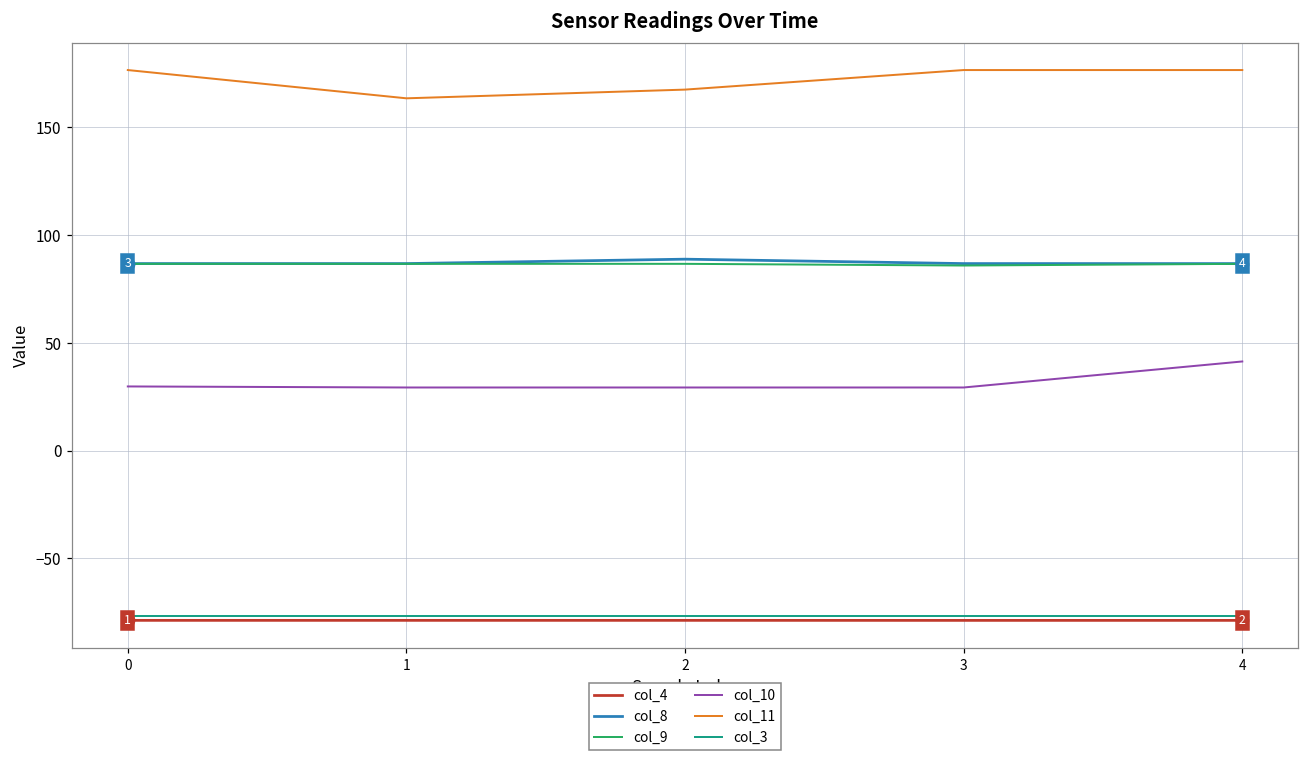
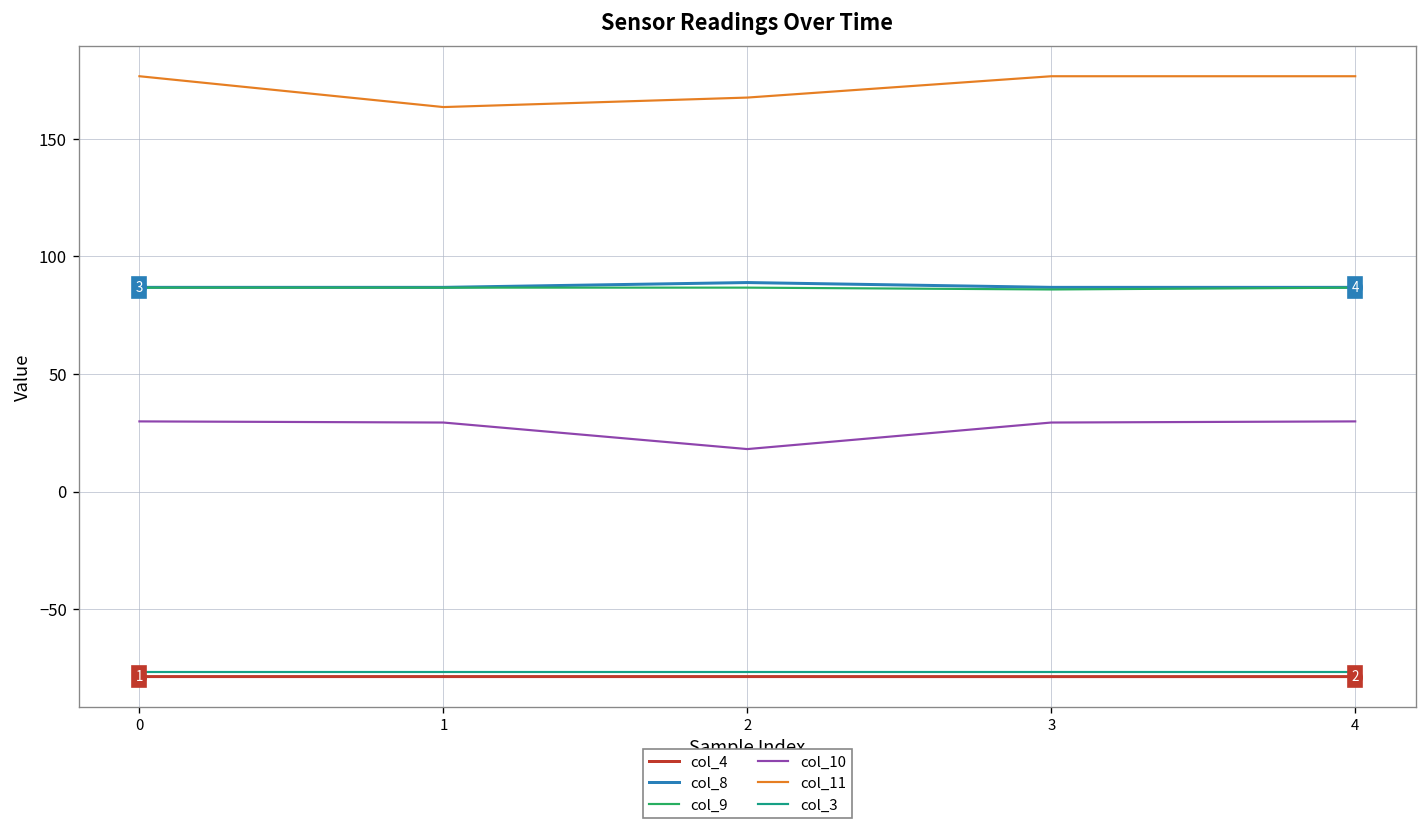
  {
    "col_10": {
      "0": 30,
      "1": 29,
-     "2": 29,
+     "2": 18,
      "3": 29,
-     "4": 41
+     "4": 30
    },
    "col_11": {
      "0": 177,
      "1": 164,
      "2": 168,
      "3": 177,
      "4": 177
    }
  }
